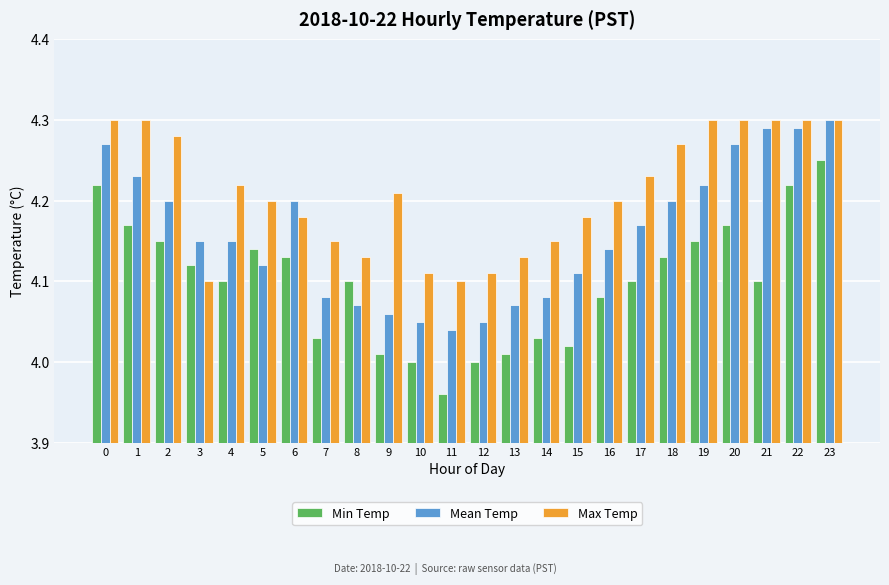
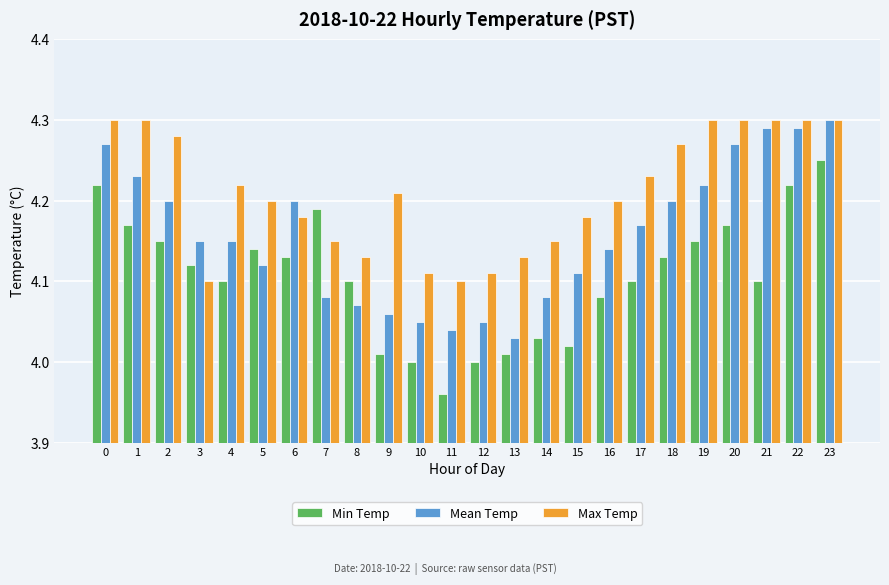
  {
    "Min Temp": {
      "0": 4.22,
      "1": 4.17,
      "2": 4.15,
      "3": 4.12,
      "4": 4.10,
      "5": 4.14,
      "6": 4.13,
-     "7": 4.03,
+     "7": 4.19,
      "8": 4.10,
      "9": 4.01,
      "10": 4.00,
      "11": 3.96,
      "12": 4.00,
      "13": 4.01,
      "14": 4.03,
      "15": 4.02,
      "16": 4.08,
      "17": 4.10,
      "18": 4.13,
      "19": 4.15,
      "20": 4.17,
      "21": 4.10,
      "22": 4.22,
      "23": 4.25
    },
    "Mean Temp": {
      "0": 4.27,
      "1": 4.23,
      "2": 4.20,
      "3": 4.15,
      "4": 4.15,
      "5": 4.12,
      "6": 4.20,
      "7": 4.08,
      "8": 4.07,
      "9": 4.06,
      "10": 4.05,
      "11": 4.04,
      "12": 4.05,
-     "13": 4.07,
+     "13": 4.03,
      "14": 4.08,
      "15": 4.11,
      "16": 4.14,
      "17": 4.17,
      "18": 4.20,
      "19": 4.22,
      "20": 4.27,
      "21": 4.29,
      "22": 4.29,
      "23": 4.30
    },
    "Max Temp": {
      "0": 4.30,
      "1": 4.30,
      "2": 4.28,
      "3": 4.10,
      "4": 4.22,
      "5": 4.20,
      "6": 4.18,
      "7": 4.15,
      "8": 4.13,
      "9": 4.21,
      "10": 4.11,
      "11": 4.10,
      "12": 4.11,
      "13": 4.13,
      "14": 4.15,
      "15": 4.18,
      "16": 4.20,
      "17": 4.23,
      "18": 4.27,
      "19": 4.30,
      "20": 4.30,
      "21": 4.30,
      "22": 4.30,
      "23": 4.30
    }
  }
